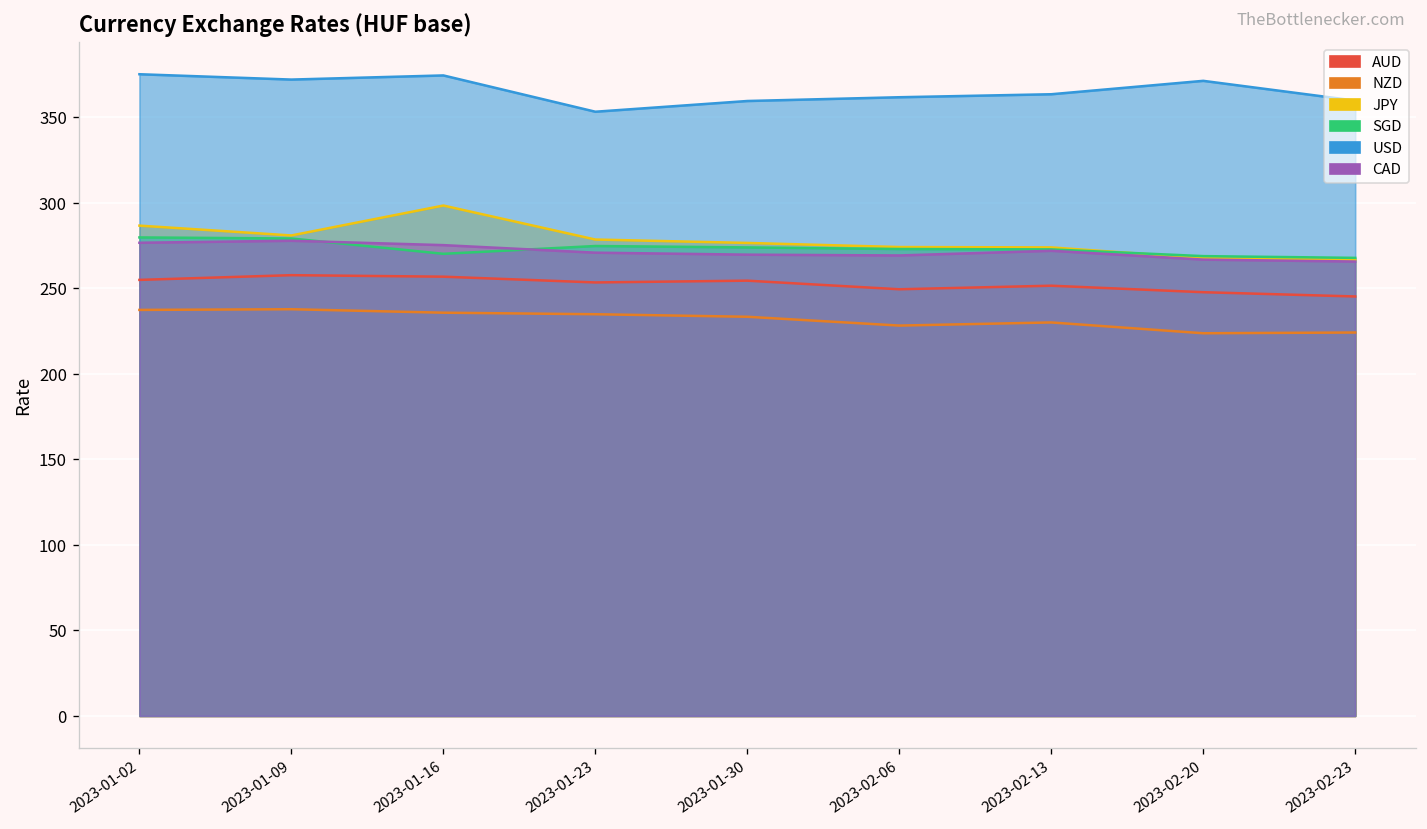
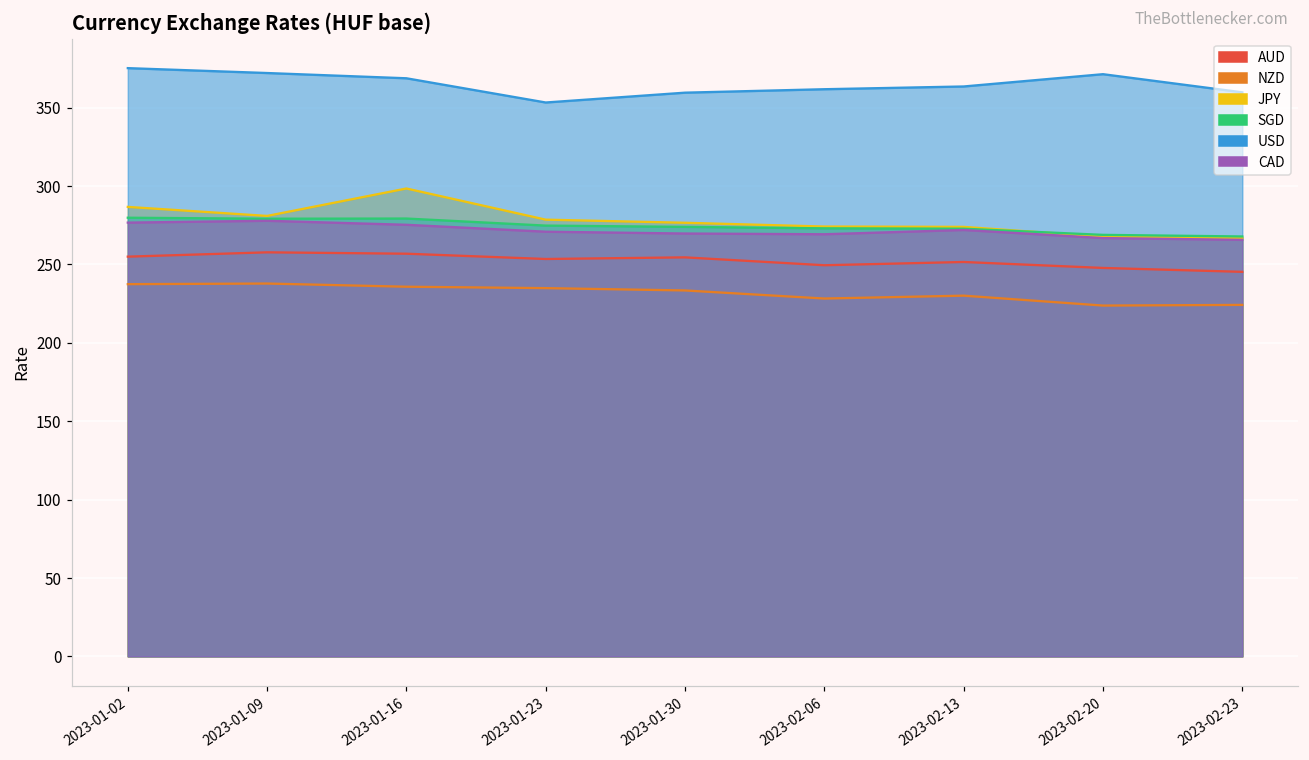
  {
    "JPY": {
      "2023-01-02": 287,
      "2023-01-16": 298,
      "2023-01-23": 279,
      "2023-01-30": 277
    },
    "SGD": {
      "2023-01-02": 280,
-     "2023-01-16": 270,
+     "2023-01-16": 279,
      "2023-01-23": 275,
      "2023-01-30": 274
    },
    "USD": {
      "2023-01-02": 375,
      "2023-01-09": 372,
-     "2023-01-16": 374,
+     "2023-01-16": 369,
      "2023-01-23": 353,
      "2023-01-30": 360,
      "2023-02-06": 362,
      "2023-02-13": 363,
      "2023-02-20": 371
    },
    "CAD": {
      "2023-01-02": 277,
      "2023-01-16": 275,
      "2023-01-23": 271,
      "2023-01-30": 270,
      "2023-02-06": 269
    }
  }
